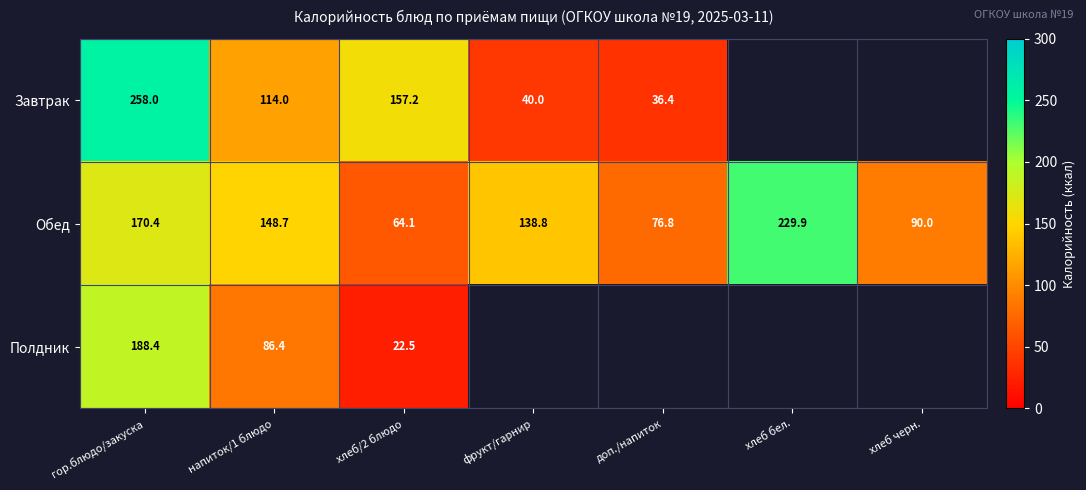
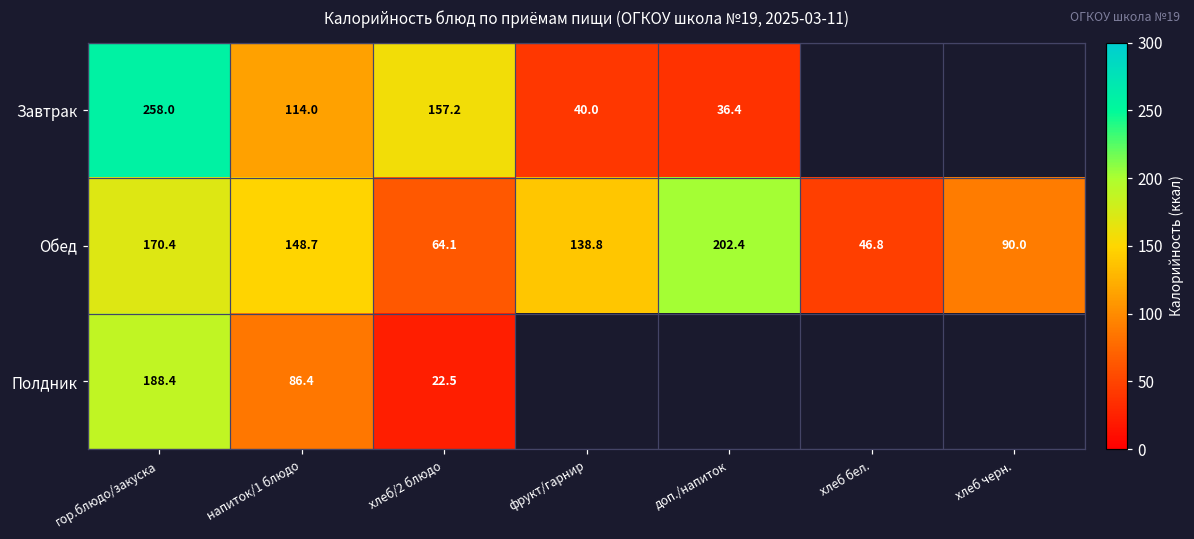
  {
    "Завтрак": {
      "гор.блюдо/закуска": 258.0,
      "напиток/1 блюдо": 114.0,
      "хлеб/2 блюдо": 157.2,
      "фрукт/гарнир": 40.0,
      "доп./напиток": 36.4
    },
    "Обед": {
      "гор.блюдо/закуска": 170.4,
      "напиток/1 блюдо": 148.7,
      "хлеб/2 блюдо": 64.1,
      "фрукт/гарнир": 138.8,
-     "доп./напиток": 76.8,
-     "хлеб бел.": 229.9,
+     "доп./напиток": 202.4,
+     "хлеб бел.": 46.8,
      "хлеб черн.": 90.0
    },
    "Полдник": {
      "гор.блюдо/закуска": 188.4,
      "напиток/1 блюдо": 86.4,
      "хлеб/2 блюдо": 22.5
    }
  }
